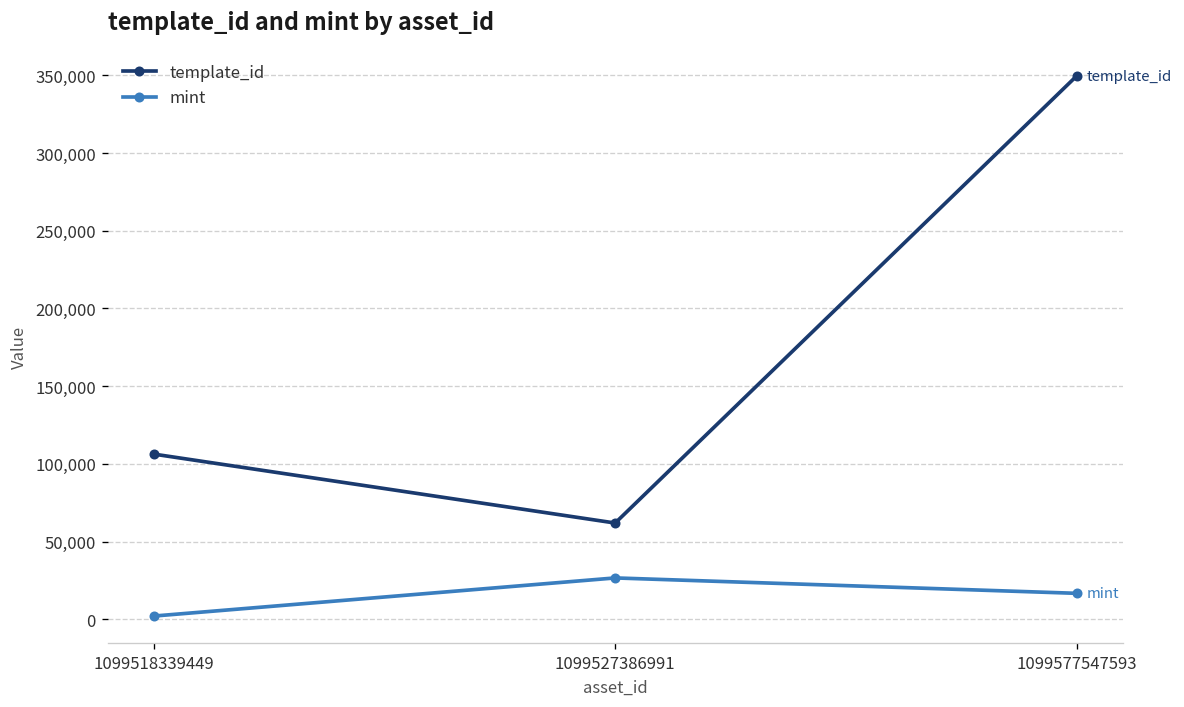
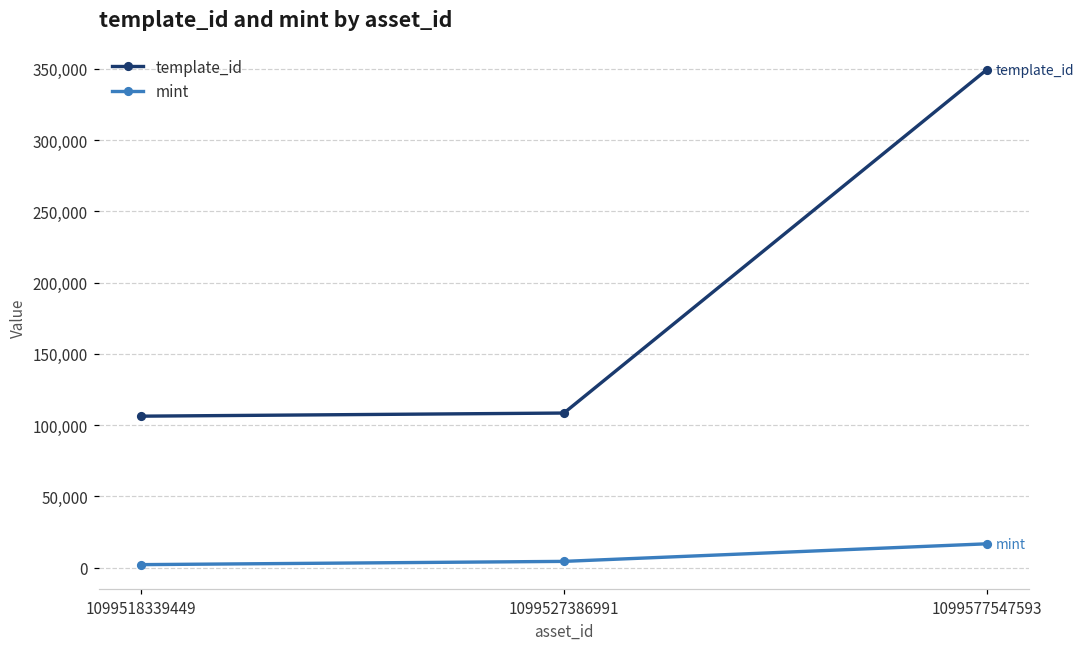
  {
    "template_id": {
      "1099518339449": "106,000",
-     "1099527386991": "62,000",
+     "1099527386991": "108,000",
      "1099577547593": "350,000"
    },
    "mint": {
      "1099518339449": "2,000",
-     "1099527386991": "27,000",
+     "1099527386991": "4,000",
      "1099577547593": "17,000"
    }
  }
